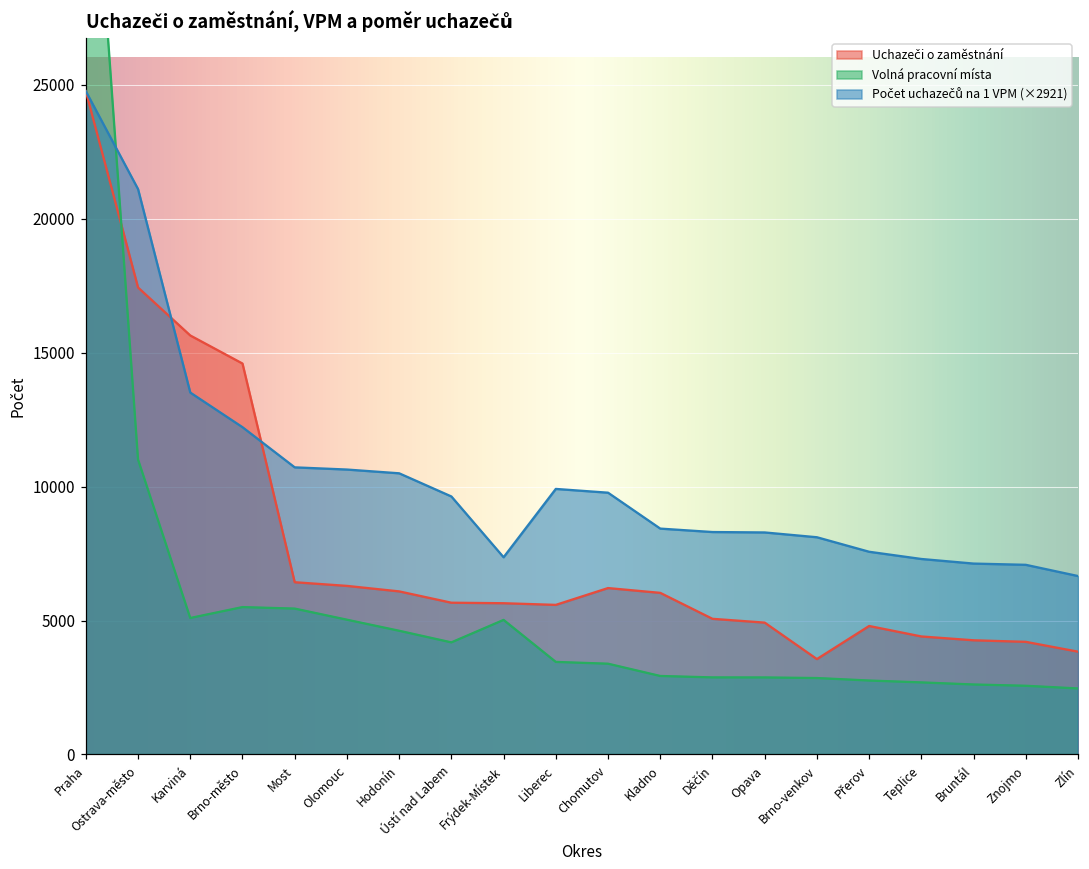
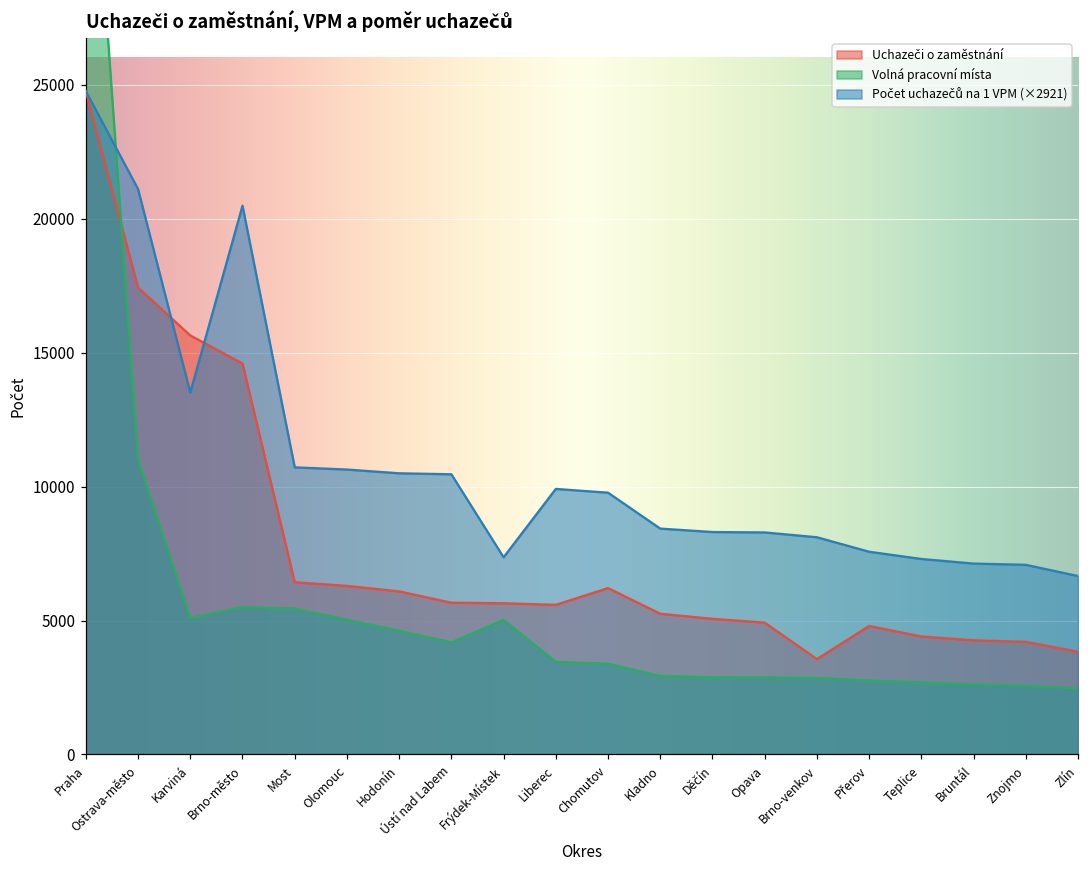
  {
    "Uchazeči o zaměstnání": {
      "Ostrava-město": 17400,
      "Karviná": 15600,
      "Brno-město": 14600,
      "Most": 6400,
      "Olomouc": 6300,
      "Hodonín": 6100,
      "Ústí nad Labem": 5700,
      "Frýdek-Místek": 5600,
      "Liberec": 5600,
      "Chomutov": 6200,
-     "Kladno": 6000,
+     "Kladno": 5300,
      "Děčín": 5100,
      "Opava": 4900,
      "Brno-venkov": 3600,
      "Přerov": 4800,
      "Teplice": 4400,
      "Bruntál": 4300,
      "Znojmo": 4200,
      "Zlín": 3800
    },
    "Volná pracovní místa": {
      "Ostrava-město": 11000,
      "Karviná": 5100,
      "Brno-město": 5500,
      "Most": 5400,
      "Olomouc": 5000,
      "Hodonín": 4600,
      "Ústí nad Labem": 4200,
      "Frýdek-Místek": 5000,
      "Liberec": 3500,
      "Chomutov": 3400,
      "Kladno": 2900,
      "Děčín": 2900,
      "Opava": 2900,
      "Brno-venkov": 2900,
      "Přerov": 2800,
      "Teplice": 2700,
      "Bruntál": 2600,
      "Znojmo": 2600,
      "Zlín": 2500
    },
    "Počet uchazečů na 1 VPM (×2921)": {
      "Ostrava-město": 21100,
      "Karviná": 13500,
-     "Brno-město": 12200,
+     "Brno-město": 20500,
      "Most": 10700,
      "Olomouc": 10600,
      "Hodonín": 10500,
-     "Ústí nad Labem": 9600,
+     "Ústí nad Labem": 10500,
      "Frýdek-Místek": 7400,
      "Liberec": 9900,
      "Chomutov": 9800,
      "Kladno": 8400,
      "Děčín": 8300,
      "Opava": 8300,
      "Brno-venkov": 8100,
      "Přerov": 7600,
      "Teplice": 7300,
      "Bruntál": 7100,
      "Znojmo": 7100,
      "Zlín": 6700
    }
  }
